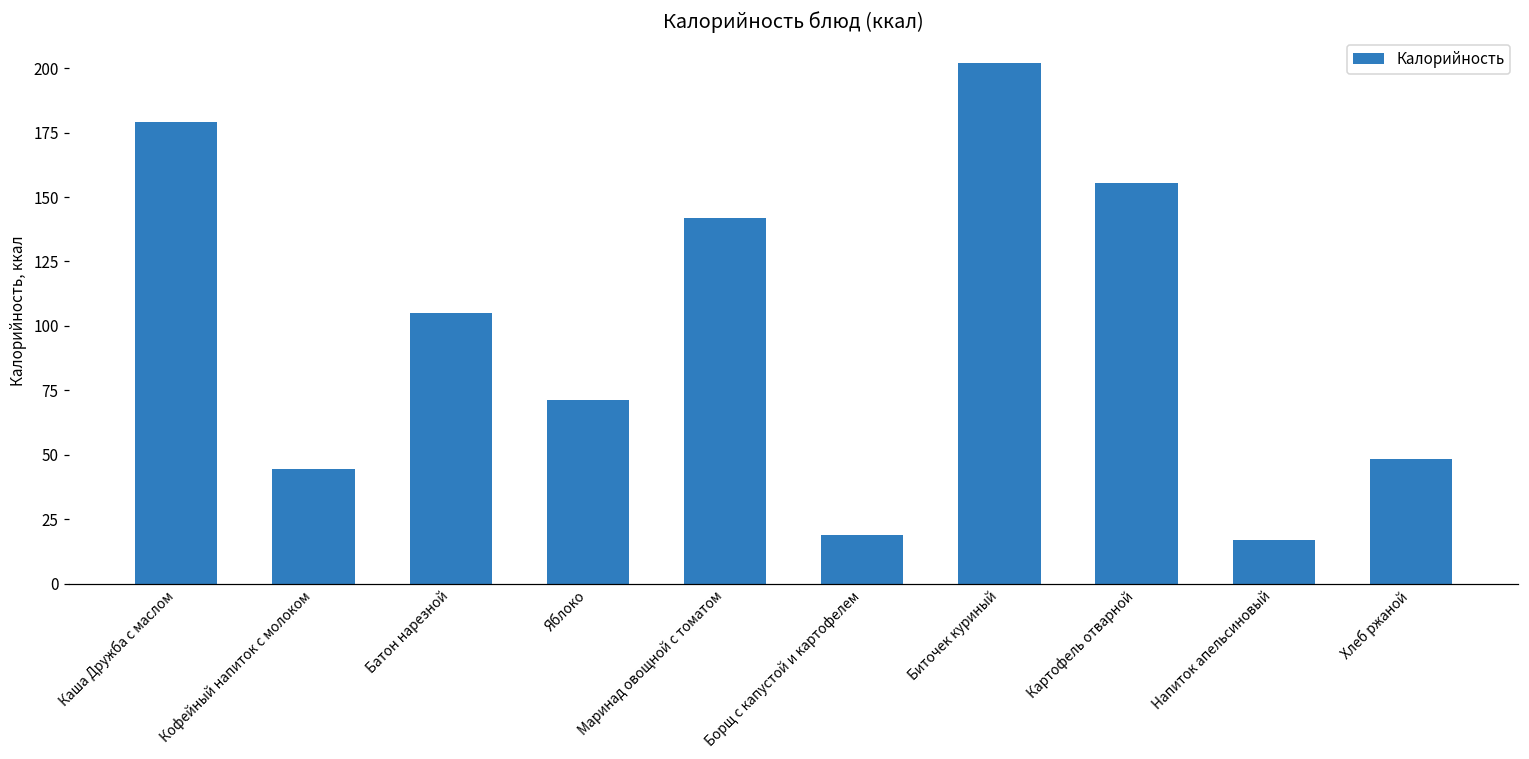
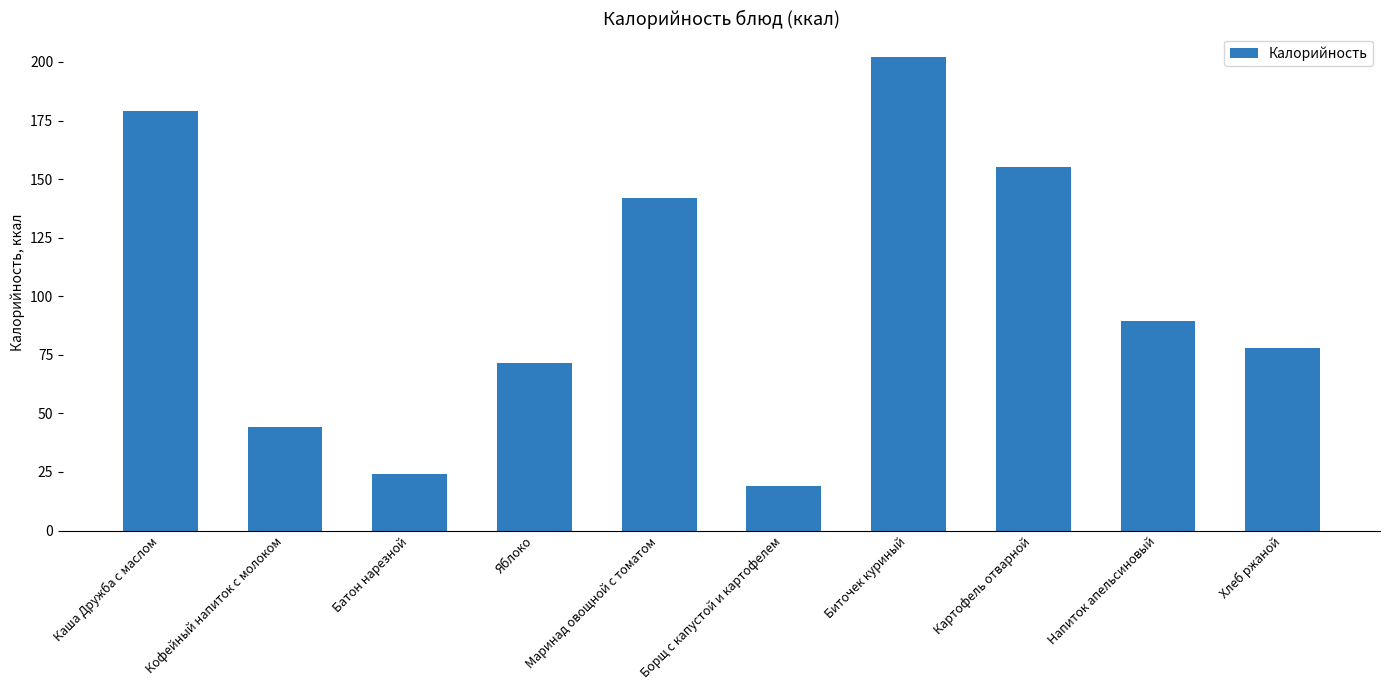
  {
    "Каша Дружба с маслом": 179,
    "Кофейный напиток с молоком": 44,
-   "Батон нарезной": 105,
+   "Батон нарезной": 24,
    "Яблоко": 71,
    "Маринад овощной с томатом": 142,
    "Борщ с капустой и картофелем": 19,
    "Биточек куриный": 202,
    "Картофель отварной": 155,
-   "Напиток апельсиновый": 17,
-   "Хлеб ржаной": 48
+   "Напиток апельсиновый": 89,
+   "Хлеб ржаной": 78
  }
